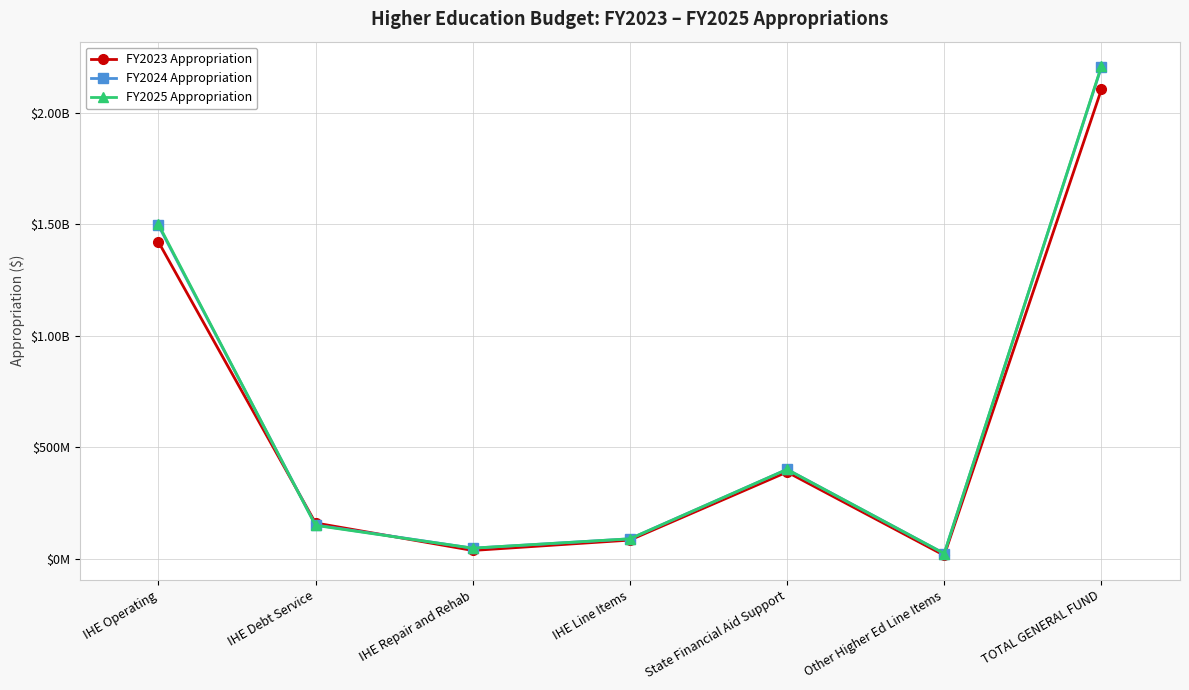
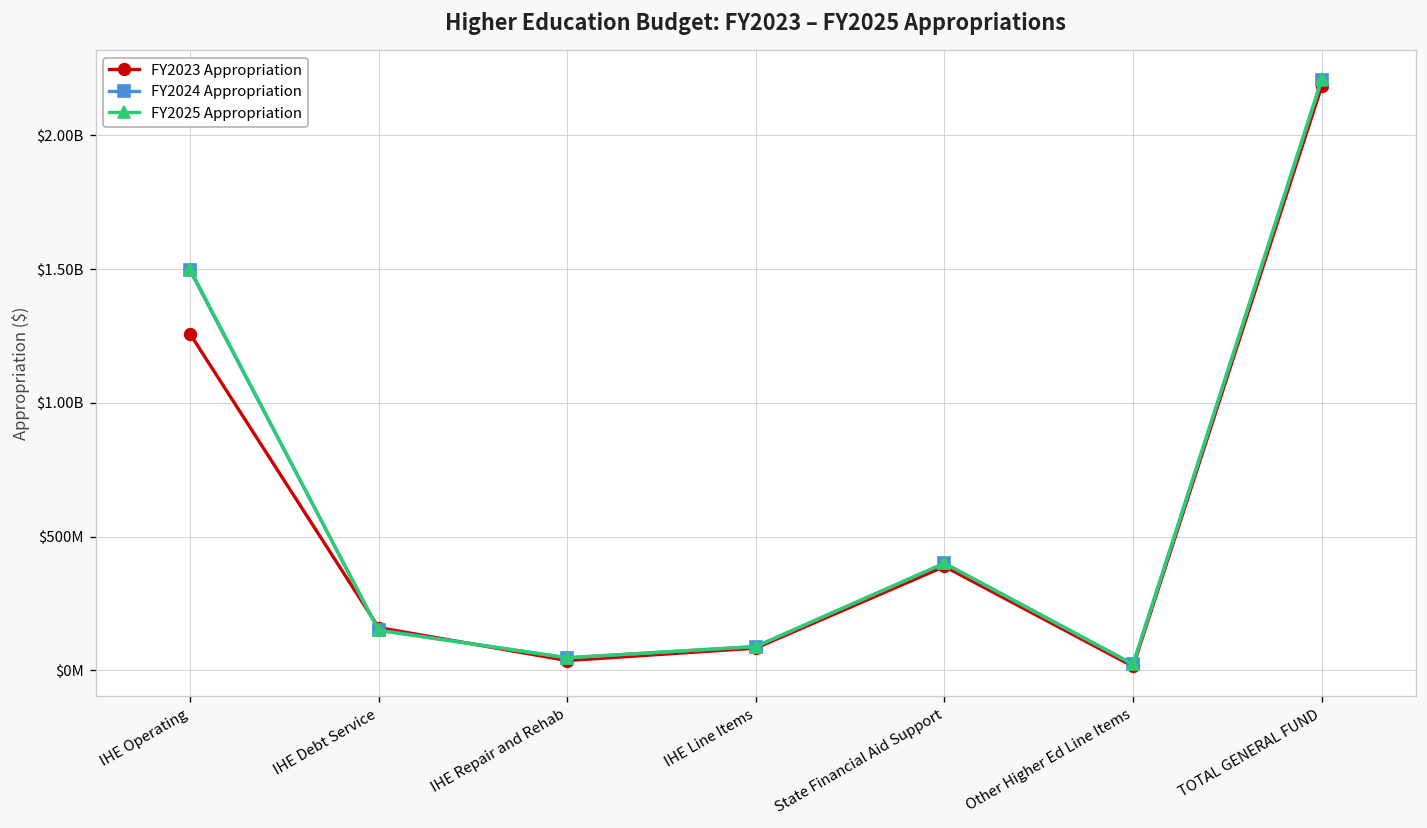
  {
    "FY2023 Appropriation": {
-     "IHE Operating": "$1420000000",
+     "IHE Operating": "$1260000000",
      "State Financial Aid Support": "$390000000",
-     "TOTAL GENERAL FUND": "$2100000000"
+     "TOTAL GENERAL FUND": "$2180000000"
    }
  }
